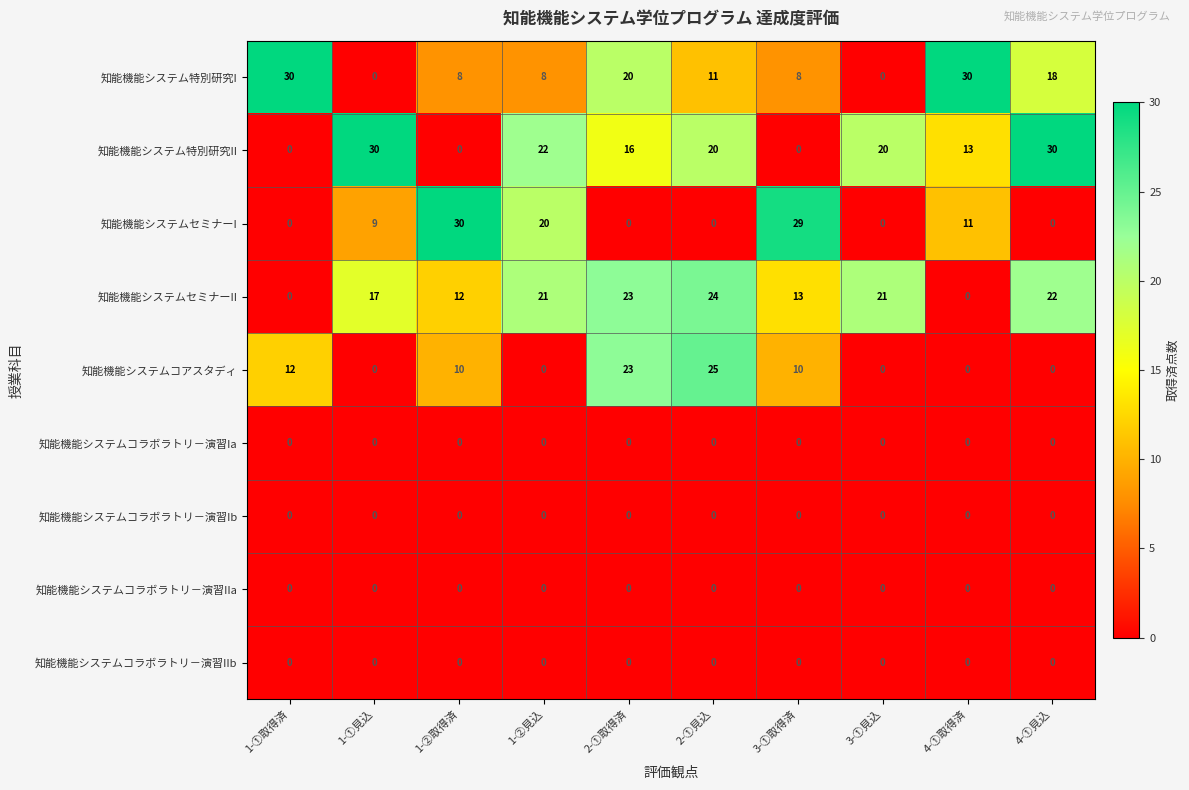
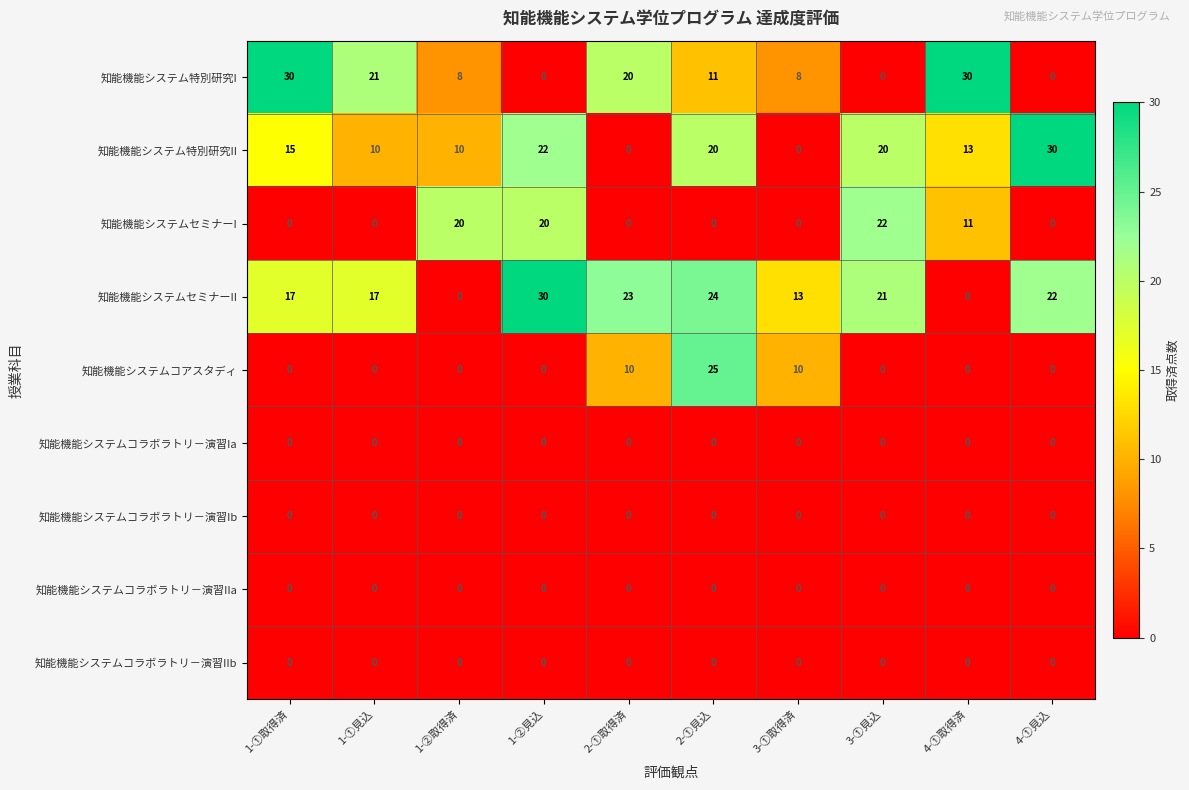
  {
    "知能機能システム特別研究I": {
      "1-①取得済": 30,
-     "1-①見込": 0,
+     "1-①見込": 21,
      "1-②取得済": 8,
-     "1-②見込": 8,
+     "1-②見込": 0,
      "2-①取得済": 20,
      "2-①見込": 11,
      "3-①取得済": 8,
      "3-①見込": 0,
      "4-①取得済": 30,
-     "4-①見込": 18
+     "4-①見込": 0
    },
    "知能機能システム特別研究II": {
-     "1-①取得済": 0,
-     "1-①見込": 30,
-     "1-②取得済": 0,
+     "1-①取得済": 15,
+     "1-①見込": 10,
+     "1-②取得済": 10,
      "1-②見込": 22,
-     "2-①取得済": 16,
+     "2-①取得済": 0,
      "2-①見込": 20,
      "3-①取得済": 0,
      "3-①見込": 20,
      "4-①取得済": 13,
      "4-①見込": 30
    },
    "知能機能システムセミナーI": {
      "1-①取得済": 0,
-     "1-①見込": 9,
-     "1-②取得済": 30,
+     "1-①見込": 0,
+     "1-②取得済": 20,
      "1-②見込": 20,
      "2-①取得済": 0,
      "2-①見込": 0,
-     "3-①取得済": 29,
-     "3-①見込": 0,
+     "3-①取得済": 0,
+     "3-①見込": 22,
      "4-①取得済": 11,
      "4-①見込": 0
    },
    "知能機能システムセミナーII": {
-     "1-①取得済": 0,
+     "1-①取得済": 17,
      "1-①見込": 17,
-     "1-②取得済": 12,
-     "1-②見込": 21,
+     "1-②取得済": 0,
+     "1-②見込": 30,
      "2-①取得済": 23,
      "2-①見込": 24,
      "3-①取得済": 13,
      "3-①見込": 21,
      "4-①取得済": 0,
      "4-①見込": 22
    },
    "知能機能システムコアスタディ": {
-     "1-①取得済": 12,
+     "1-①取得済": 0,
      "1-①見込": 0,
-     "1-②取得済": 10,
+     "1-②取得済": 0,
      "1-②見込": 0,
-     "2-①取得済": 23,
+     "2-①取得済": 10,
      "2-①見込": 25,
      "3-①取得済": 10,
      "3-①見込": 0,
      "4-①取得済": 0,
      "4-①見込": 0
    },
    "知能機能システムコラボラトリ－演習Ia": {
      "1-①取得済": 0,
      "1-①見込": 0,
      "1-②取得済": 0,
      "1-②見込": 0,
      "2-①取得済": 0,
      "2-①見込": 0,
      "3-①取得済": 0,
      "3-①見込": 0,
      "4-①取得済": 0,
      "4-①見込": 0
    },
    "知能機能システムコラボラトリ－演習Ib": {
      "1-①取得済": 0,
      "1-①見込": 0,
      "1-②取得済": 0,
      "1-②見込": 0,
      "2-①取得済": 0,
      "2-①見込": 0,
      "3-①取得済": 0,
      "3-①見込": 0,
      "4-①取得済": 0,
      "4-①見込": 0
    },
    "知能機能システムコラボラトリ－演習IIa": {
      "1-①取得済": 0,
      "1-①見込": 0,
      "1-②取得済": 0,
      "1-②見込": 0,
      "2-①取得済": 0,
      "2-①見込": 0,
      "3-①取得済": 0,
      "3-①見込": 0,
      "4-①取得済": 0,
      "4-①見込": 0
    },
    "知能機能システムコラボラトリ－演習IIb": {
      "1-①取得済": 0,
      "1-①見込": 0,
      "1-②取得済": 0,
      "1-②見込": 0,
      "2-①取得済": 0,
      "2-①見込": 0,
      "3-①取得済": 0,
      "3-①見込": 0,
      "4-①取得済": 0,
      "4-①見込": 0
    }
  }
